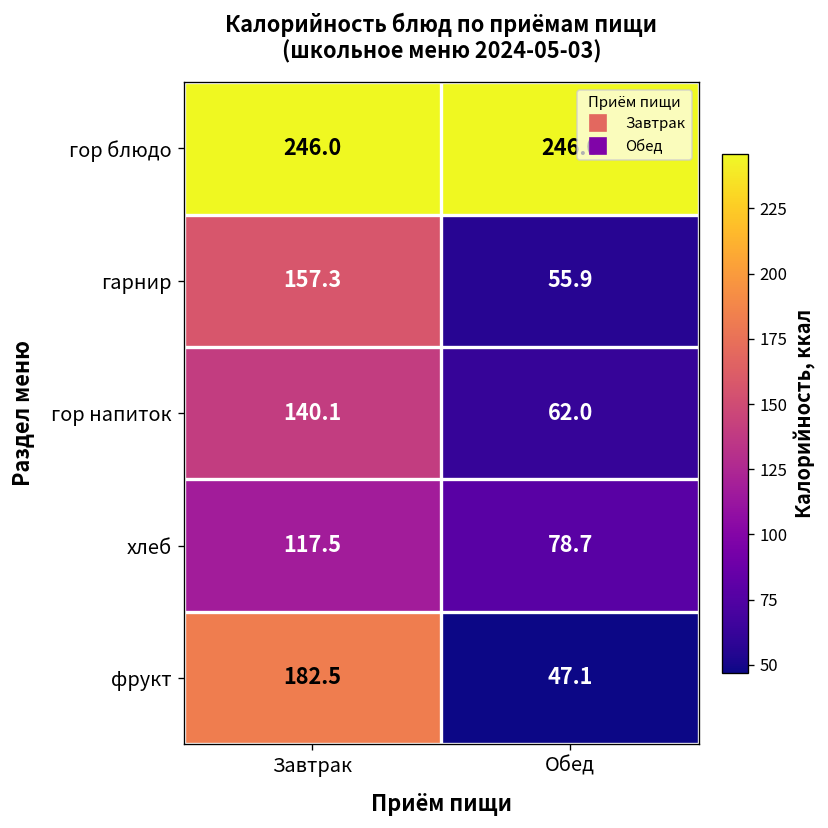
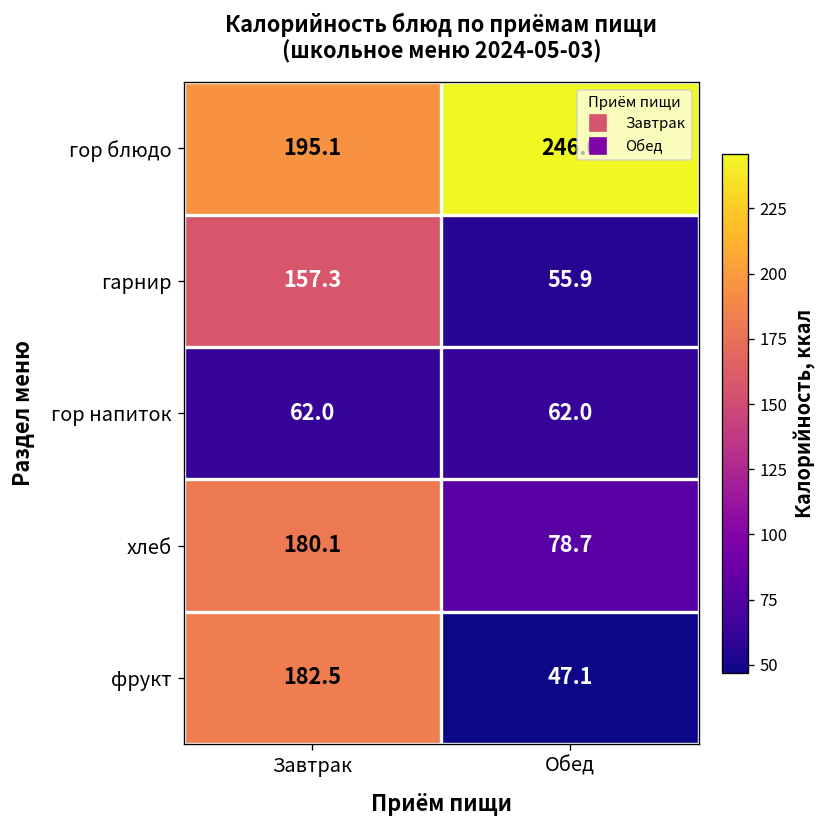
  {
    "гор блюдо": {
-     "Завтрак": 246.0
+     "Завтрак": 195.1
    },
    "гарнир": {
      "Завтрак": 157.3,
      "Обед": 55.9
    },
    "гор напиток": {
-     "Завтрак": 140.1,
+     "Завтрак": 62.0,
      "Обед": 62.0
    },
    "хлеб": {
-     "Завтрак": 117.5,
+     "Завтрак": 180.1,
      "Обед": 78.7
    },
    "фрукт": {
      "Завтрак": 182.5,
      "Обед": 47.1
    }
  }
